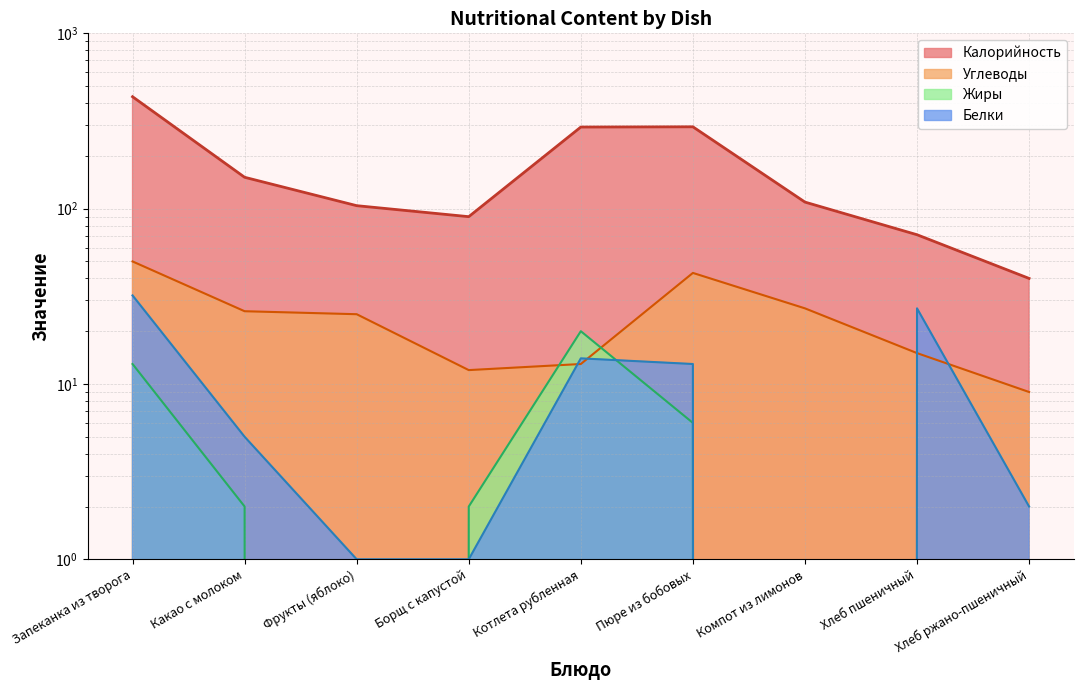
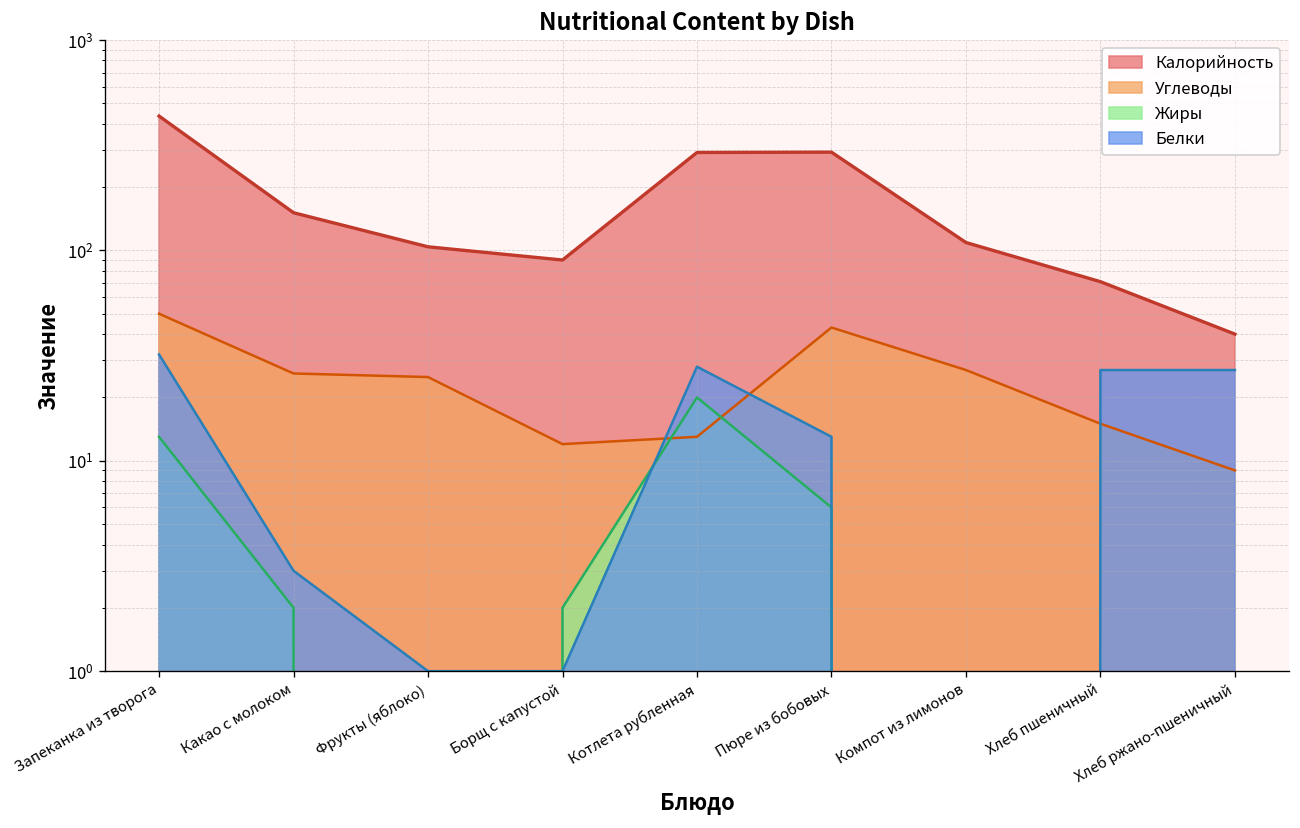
  {
    "Жиры": {
      "Запеканка из творога": 13,
      "Какао с молоком": 2,
      "Борщ с капустой": 2,
      "Котлета рубленная": 20,
      "Пюре из бобовых": 6
    },
    "Белки": {
      "Запеканка из творога": 32,
-     "Какао с молоком": 5,
+     "Какао с молоком": 3,
      "Фрукты (яблоко)": 1,
      "Борщ с капустой": 1,
-     "Котлета рубленная": 14,
+     "Котлета рубленная": 28,
      "Пюре из бобовых": 13,
      "Хлеб пшеничный": 27,
-     "Хлеб ржано-пшеничный": 2
+     "Хлеб ржано-пшеничный": 27
    }
  }
